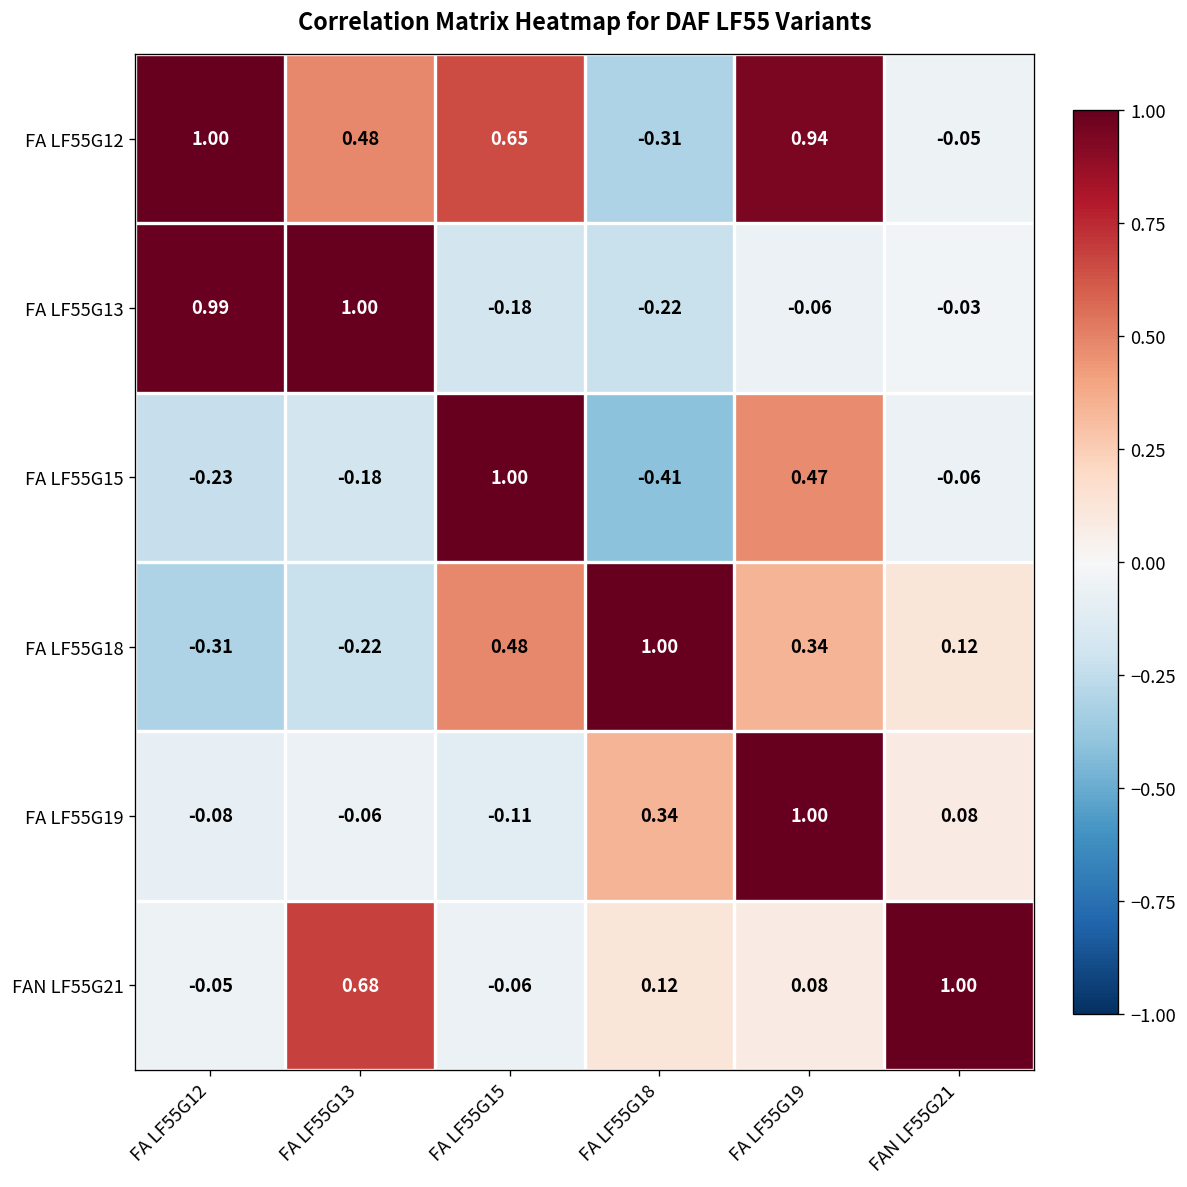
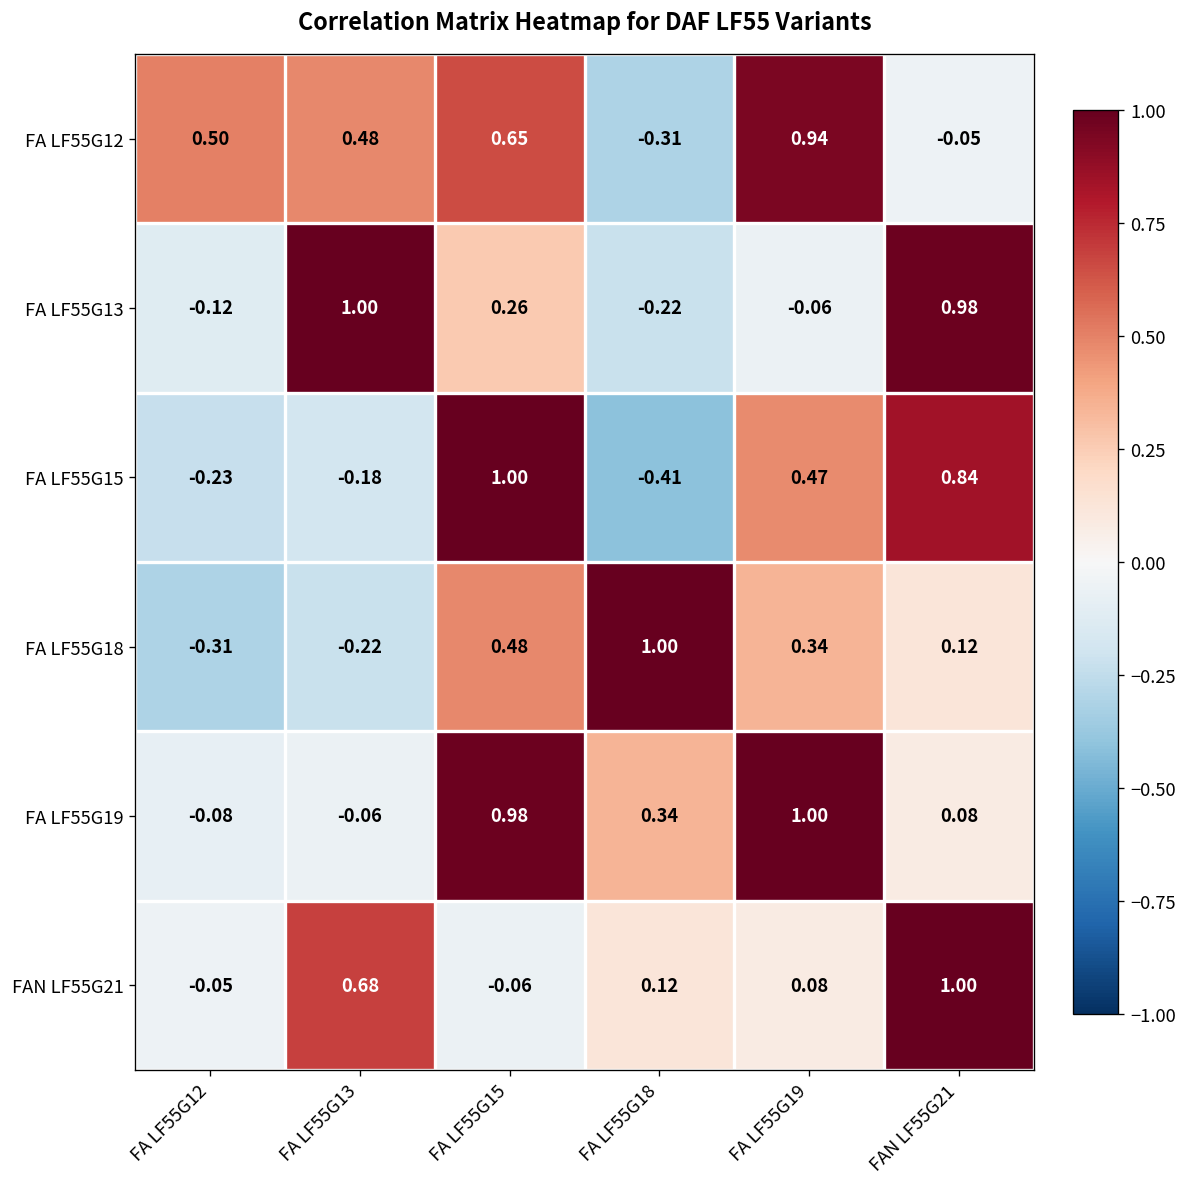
  {
    "FA LF55G12": {
-     "FA LF55G12": 1.00,
+     "FA LF55G12": 0.50,
      "FA LF55G13": 0.48,
      "FA LF55G15": 0.65,
      "FA LF55G18": -0.31,
      "FA LF55G19": 0.94,
      "FAN LF55G21": -0.05
    },
    "FA LF55G13": {
-     "FA LF55G12": 0.99,
+     "FA LF55G12": -0.12,
      "FA LF55G13": 1.00,
-     "FA LF55G15": -0.18,
+     "FA LF55G15": 0.26,
      "FA LF55G18": -0.22,
      "FA LF55G19": -0.06,
-     "FAN LF55G21": -0.03
+     "FAN LF55G21": 0.98
    },
    "FA LF55G15": {
      "FA LF55G12": -0.23,
      "FA LF55G13": -0.18,
      "FA LF55G15": 1.00,
      "FA LF55G18": -0.41,
      "FA LF55G19": 0.47,
-     "FAN LF55G21": -0.06
+     "FAN LF55G21": 0.84
    },
    "FA LF55G18": {
      "FA LF55G12": -0.31,
      "FA LF55G13": -0.22,
      "FA LF55G15": 0.48,
      "FA LF55G18": 1.00,
      "FA LF55G19": 0.34,
      "FAN LF55G21": 0.12
    },
    "FA LF55G19": {
      "FA LF55G12": -0.08,
      "FA LF55G13": -0.06,
-     "FA LF55G15": -0.11,
+     "FA LF55G15": 0.98,
      "FA LF55G18": 0.34,
      "FA LF55G19": 1.00,
      "FAN LF55G21": 0.08
    },
    "FAN LF55G21": {
      "FA LF55G12": -0.05,
      "FA LF55G13": 0.68,
      "FA LF55G15": -0.06,
      "FA LF55G18": 0.12,
      "FA LF55G19": 0.08,
      "FAN LF55G21": 1.00
    }
  }
